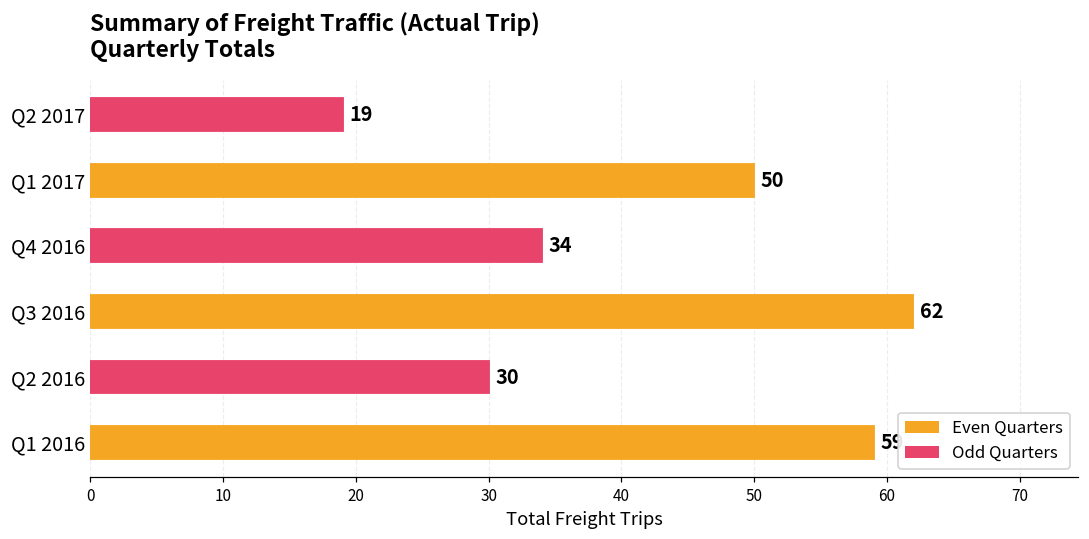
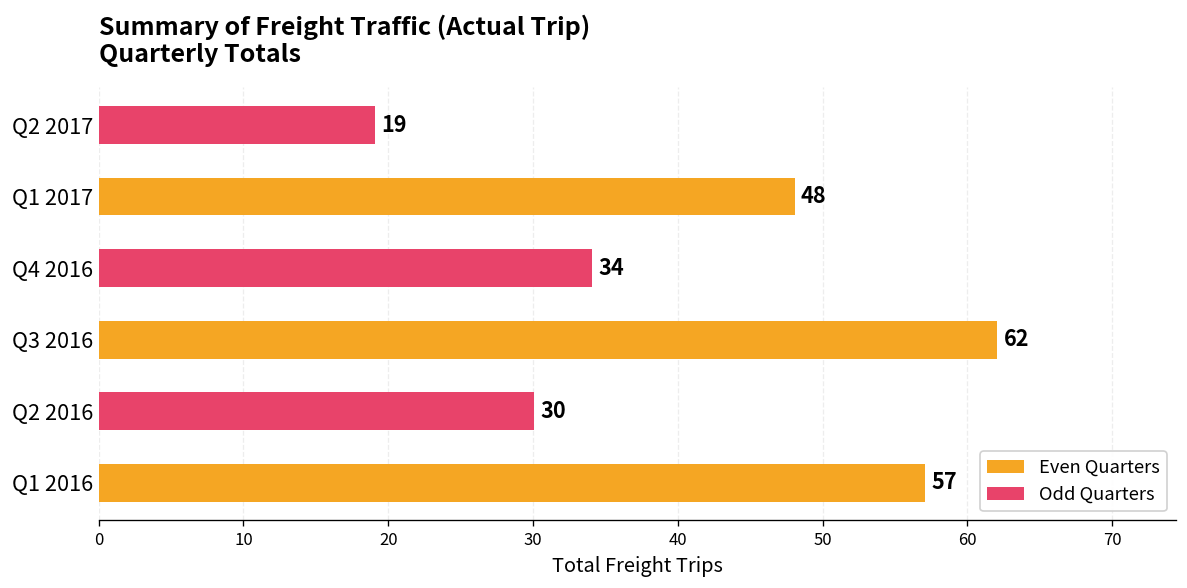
  {
    "Q2 2017": 19,
-   "Q1 2017": 50,
+   "Q1 2017": 48,
    "Q4 2016": 34,
    "Q3 2016": 62,
    "Q2 2016": 30,
-   "Q1 2016": 59
+   "Q1 2016": 57
  }
